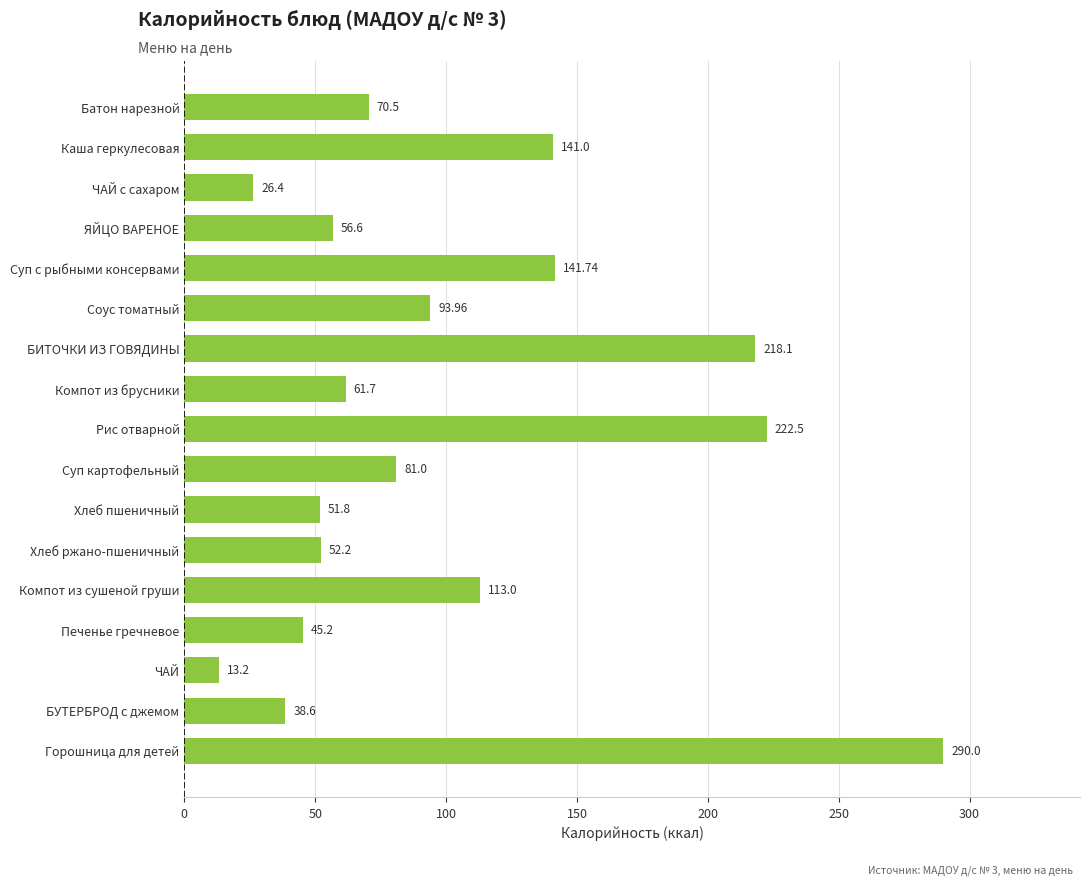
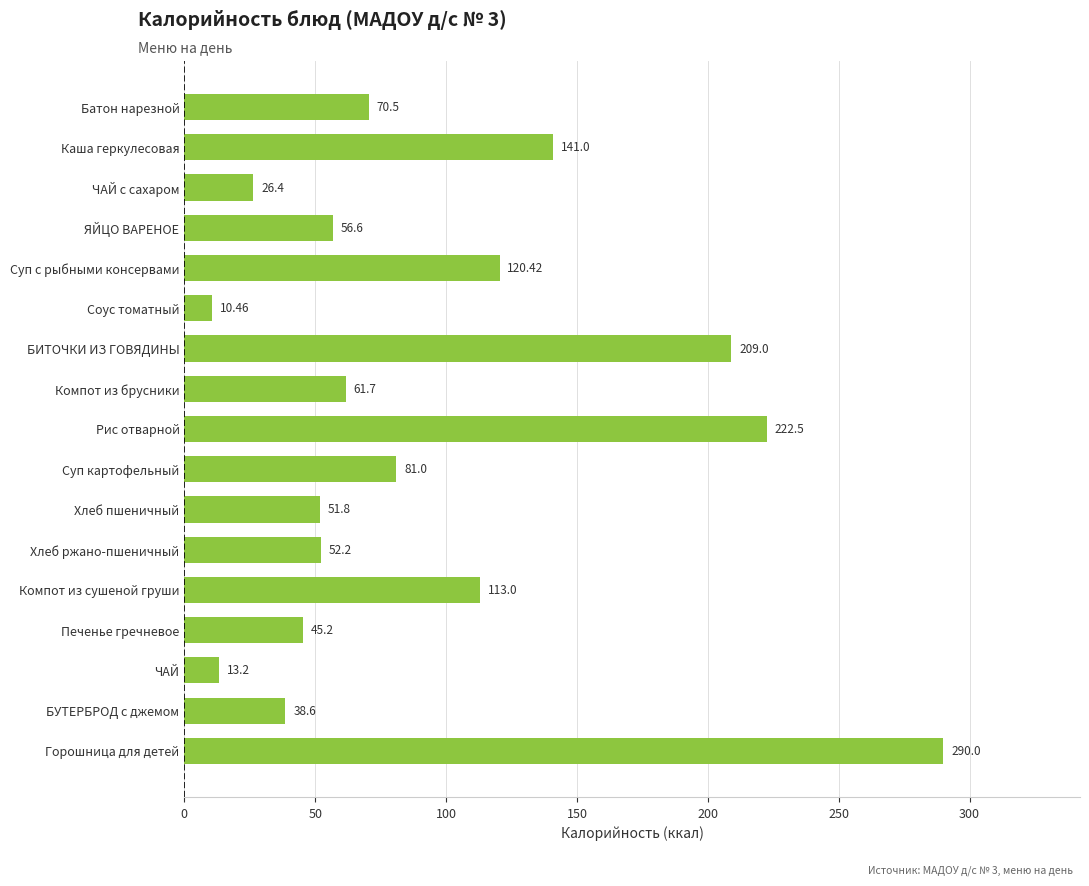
  {
    "Батон нарезной": 70.5,
    "Каша геркулесовая": 141.0,
    "ЧАЙ с сахаром": 26.4,
    "ЯЙЦО ВАРЕНОЕ": 56.6,
-   "Суп с рыбными консервами": 141.74,
-   "Соус томатный": 93.96,
-   "БИТОЧКИ ИЗ ГОВЯДИНЫ": 218.1,
+   "Суп с рыбными консервами": 120.42,
+   "Соус томатный": 10.46,
+   "БИТОЧКИ ИЗ ГОВЯДИНЫ": 209.0,
    "Компот из брусники": 61.7,
    "Рис отварной": 222.5,
    "Суп картофельный": 81.0,
    "Хлеб пшеничный": 51.8,
    "Хлеб ржано-пшеничный": 52.2,
    "Компот из сушеной груши": 113.0,
    "Печенье гречневое": 45.2,
    "ЧАЙ": 13.2,
    "БУТЕРБРОД с джемом": 38.6,
    "Горошница для детей": 290.0
  }
